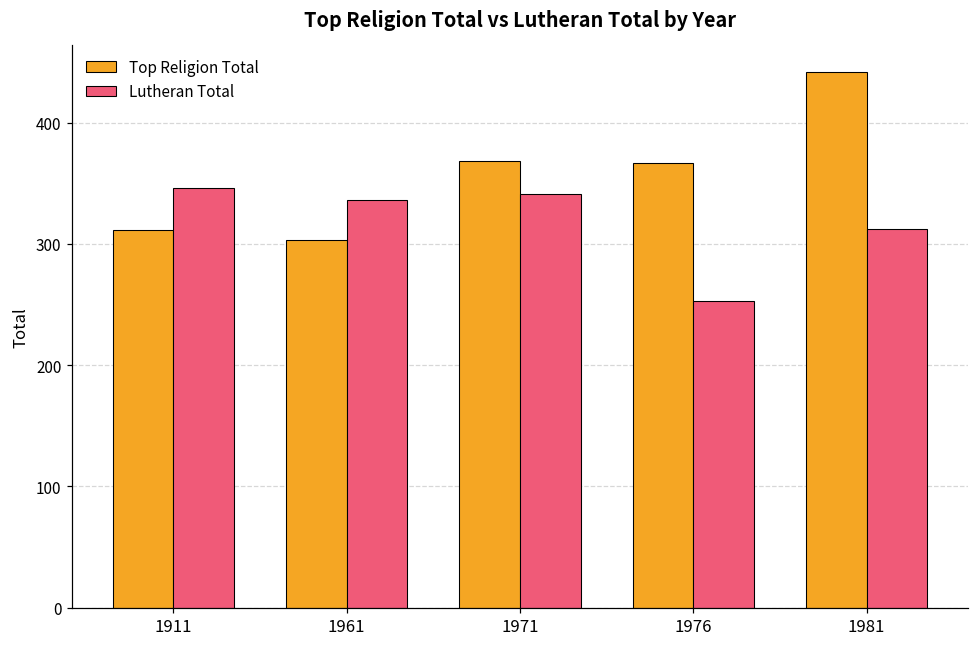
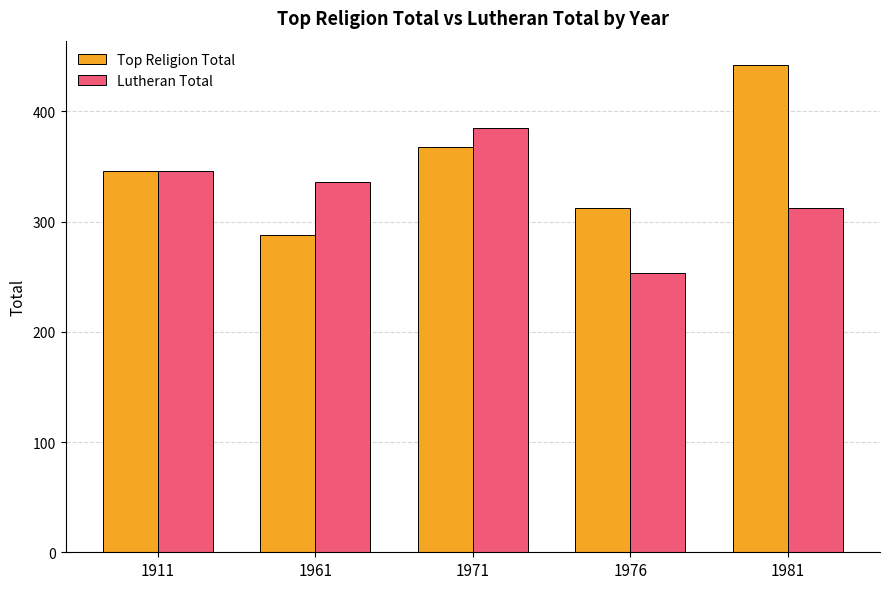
  {
    "Top Religion Total": {
-     "1911": 311,
-     "1961": 303,
+     "1911": 346,
+     "1961": 288,
      "1971": 368,
-     "1976": 367,
+     "1976": 312,
      "1981": 442
    },
    "Lutheran Total": {
      "1911": 346,
      "1961": 336,
-     "1971": 341,
+     "1971": 385,
      "1976": 253,
      "1981": 312
    }
  }
